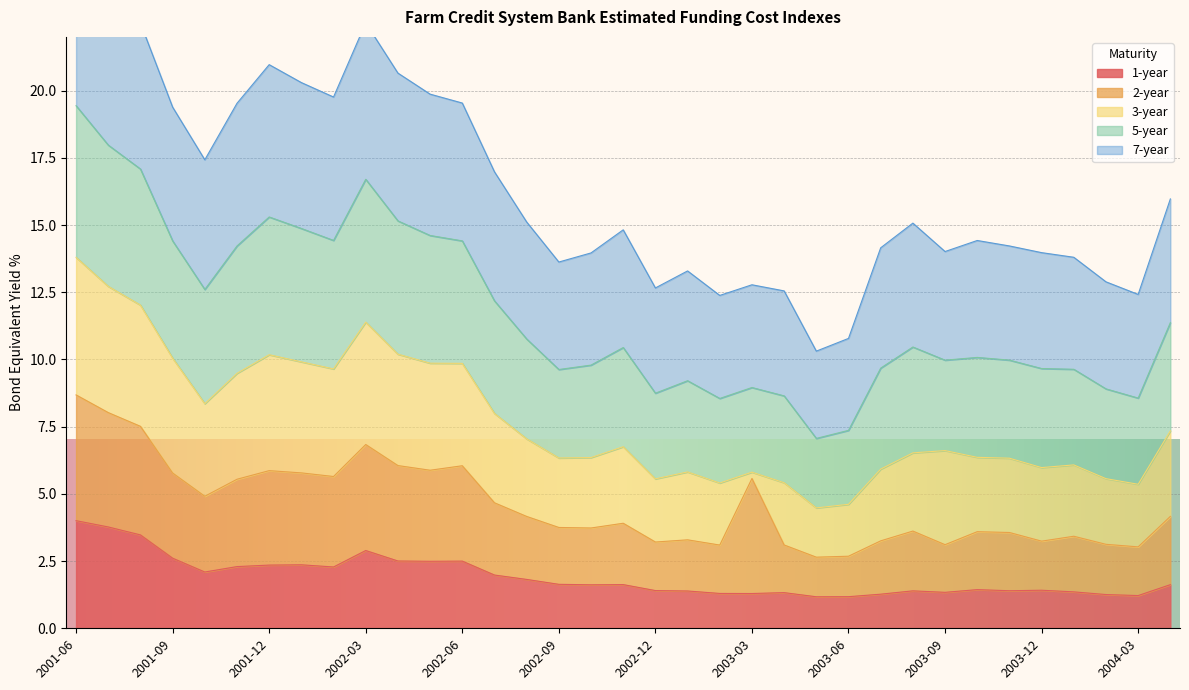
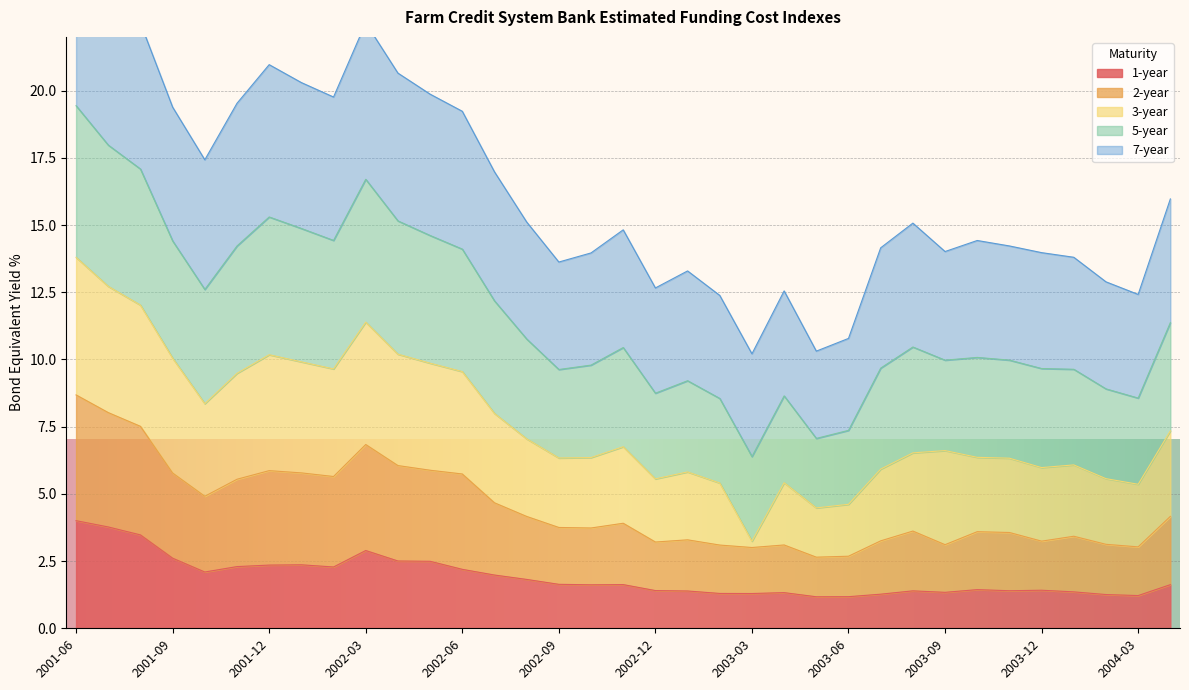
  {
    "1-year": {
      "2001-06": 4.0,
      "2001-09": 2.6,
      "2001-12": 2.4,
      "2002-03": 2.9,
-     "2002-06": 2.5,
+     "2002-06": 2.2,
      "2002-09": 1.6,
      "2002-12": 1.4,
      "2003-03": 1.3,
      "2003-06": 1.2,
      "2003-09": 1.3,
      "2003-12": 1.4,
      "2004-03": 1.2
    },
    "2-year": {
      "2001-06": 4.7,
      "2001-09": 3.2,
      "2001-12": 3.5,
      "2002-03": 3.9,
      "2002-06": 3.5,
      "2002-09": 2.1,
      "2002-12": 1.8,
-     "2003-03": 4.3,
+     "2003-03": 1.7,
      "2003-06": 1.5,
      "2003-09": 1.8,
      "2003-12": 1.8,
      "2004-03": 1.8
    },
    "3-year": {
      "2001-06": 5.1,
      "2001-09": 4.3,
      "2001-12": 4.3,
      "2002-03": 4.6,
      "2002-06": 3.8,
      "2002-09": 2.6,
      "2002-12": 2.3,
      "2003-03": 0.2,
      "2003-06": 1.9,
      "2003-09": 3.5,
      "2003-12": 2.7,
      "2004-03": 2.3
    }
  }
